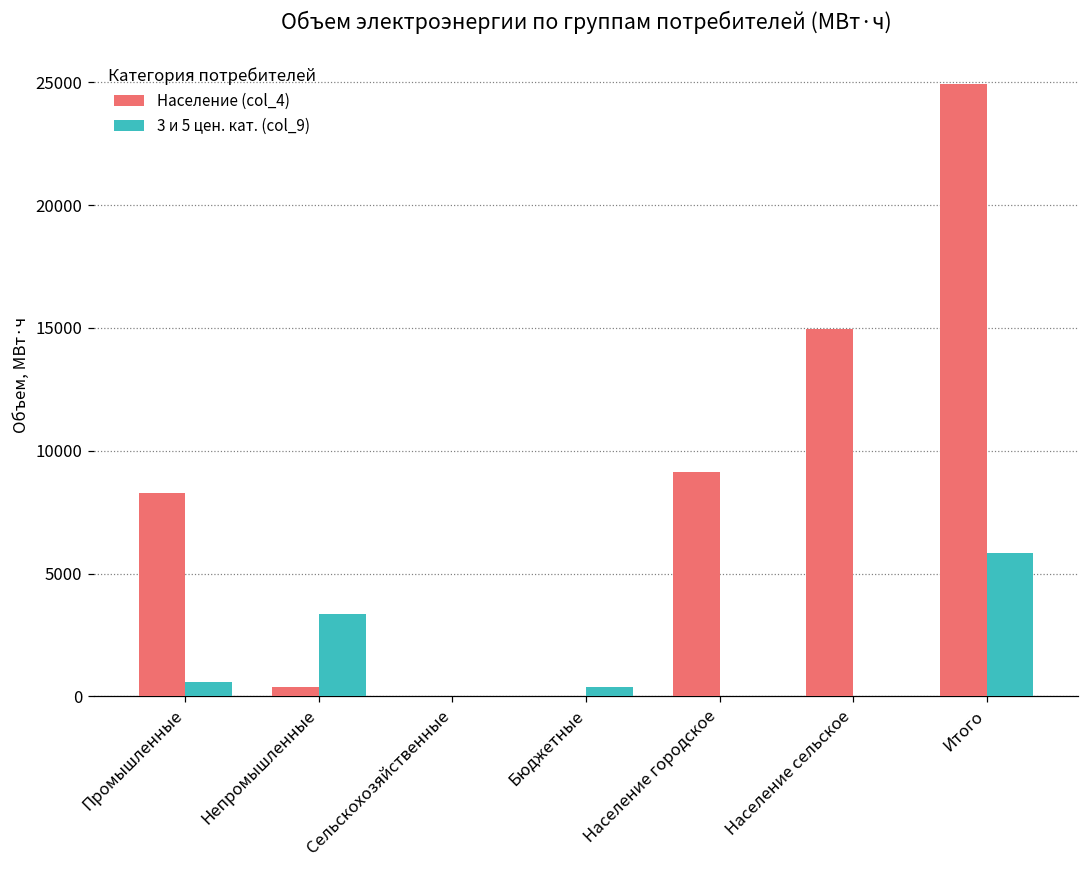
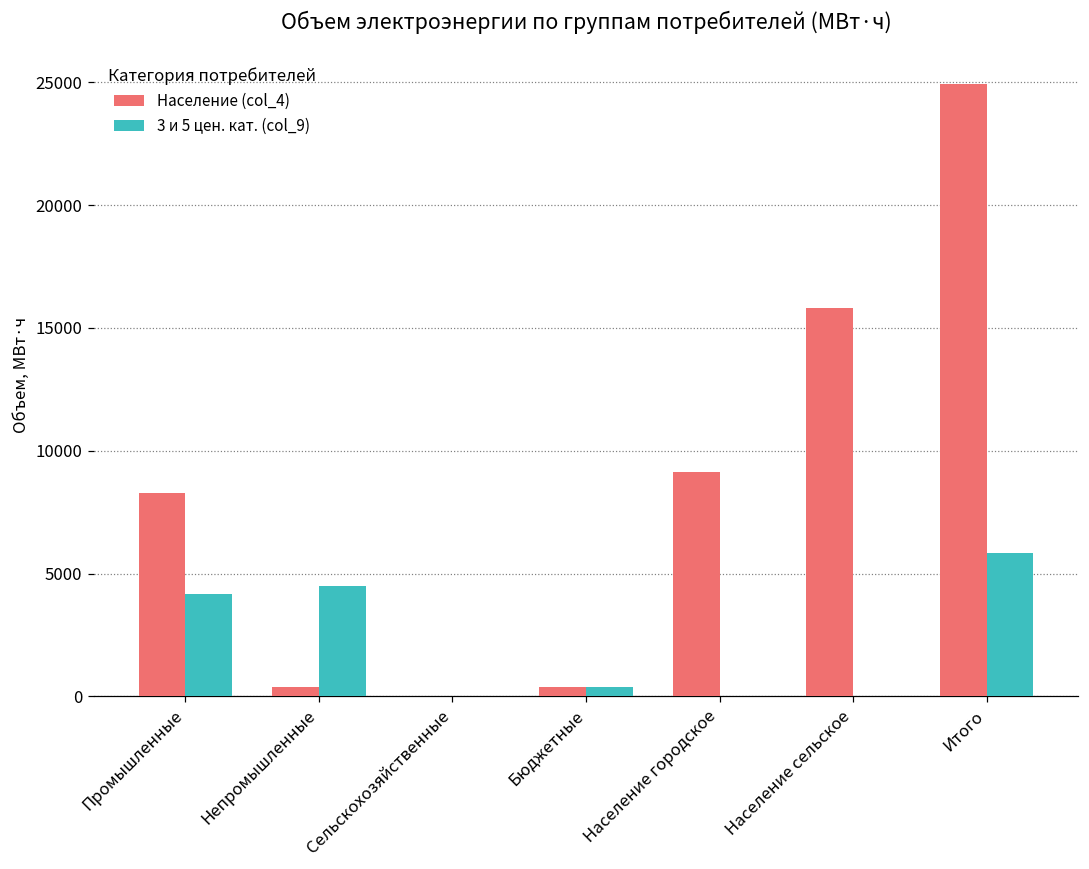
  {
    "Население (col_4)": {
      "Промышленные": 8300,
      "Непромышленные": 400,
      "Сельскохозяйственные": 0,
-     "Бюджетные": 0,
+     "Бюджетные": 400,
      "Население городское": 9100,
-     "Население сельское": 15000,
+     "Население сельское": 15800,
      "Итого": 24900
    },
    "3 и 5 цен. кат. (col_9)": {
-     "Промышленные": 600,
-     "Непромышленные": 3300,
+     "Промышленные": 4200,
+     "Непромышленные": 4500,
      "Сельскохозяйственные": 0,
      "Бюджетные": 400,
      "Население городское": 0,
      "Население сельское": 0,
      "Итого": 5800
    }
  }
